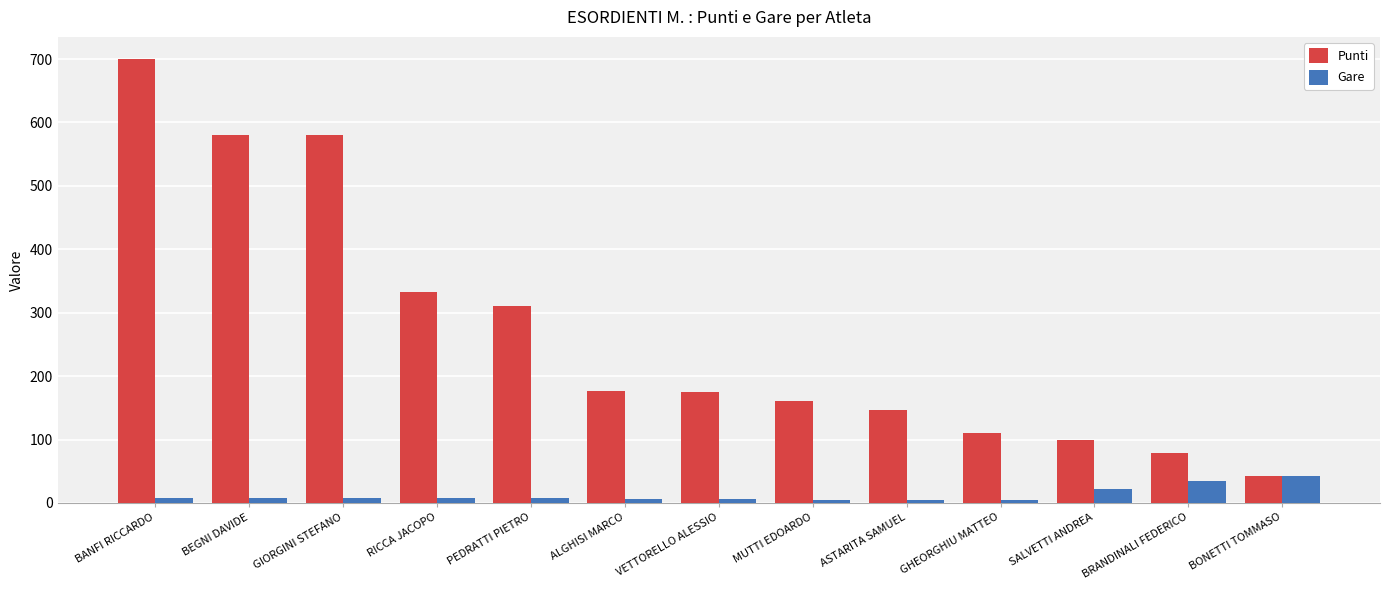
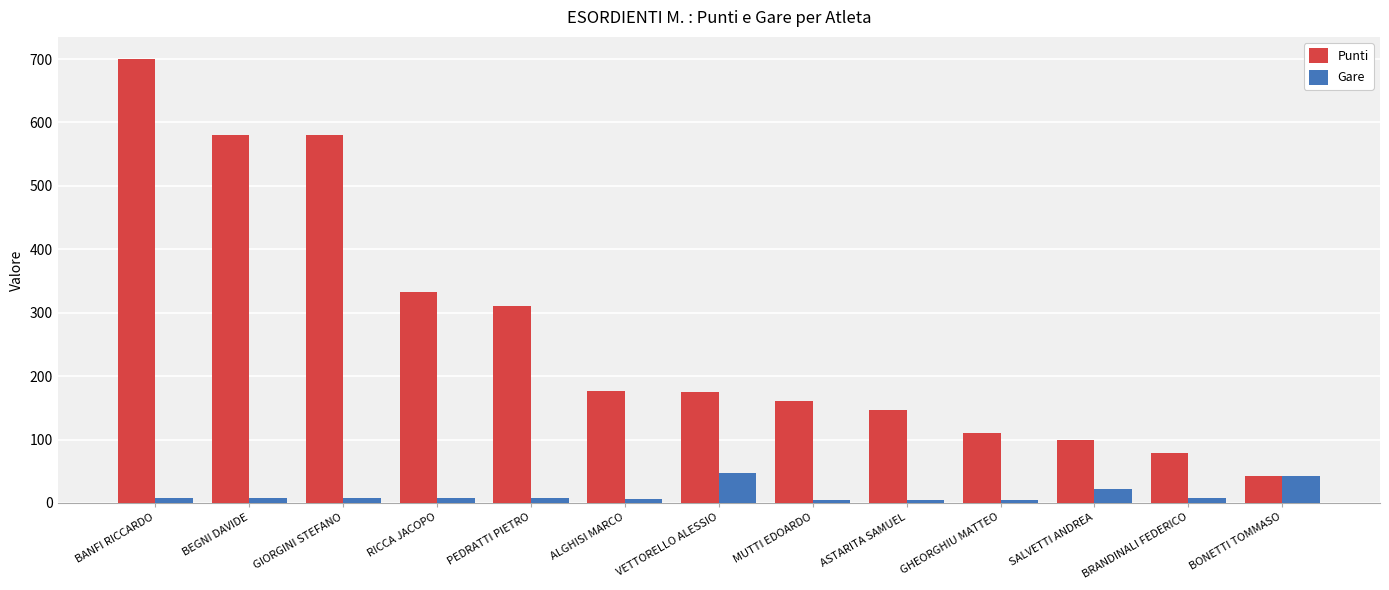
  {
    "Punti": {
      "BANFI RICCARDO": 700,
      "BEGNI DAVIDE": 580,
      "GIORGINI STEFANO": 580,
      "RICCA JACOPO": 330,
      "PEDRATTI PIETRO": 310,
      "ALGHISI MARCO": 180,
      "VETTORELLO ALESSIO": 180,
      "MUTTI EDOARDO": 160,
      "ASTARITA SAMUEL": 150,
      "GHEORGHIU MATTEO": 110,
      "SALVETTI ANDREA": 100,
      "BRANDINALI FEDERICO": 80,
      "BONETTI TOMMASO": 40
    },
    "Gare": {
      "BANFI RICCARDO": 10,
      "BEGNI DAVIDE": 10,
      "GIORGINI STEFANO": 10,
      "RICCA JACOPO": 10,
      "PEDRATTI PIETRO": 10,
      "ALGHISI MARCO": 10,
-     "VETTORELLO ALESSIO": 10,
+     "VETTORELLO ALESSIO": 50,
      "MUTTI EDOARDO": 0,
      "ASTARITA SAMUEL": 0,
      "GHEORGHIU MATTEO": 0,
      "SALVETTI ANDREA": 20,
-     "BRANDINALI FEDERICO": 30,
+     "BRANDINALI FEDERICO": 10,
      "BONETTI TOMMASO": 40
    }
  }
